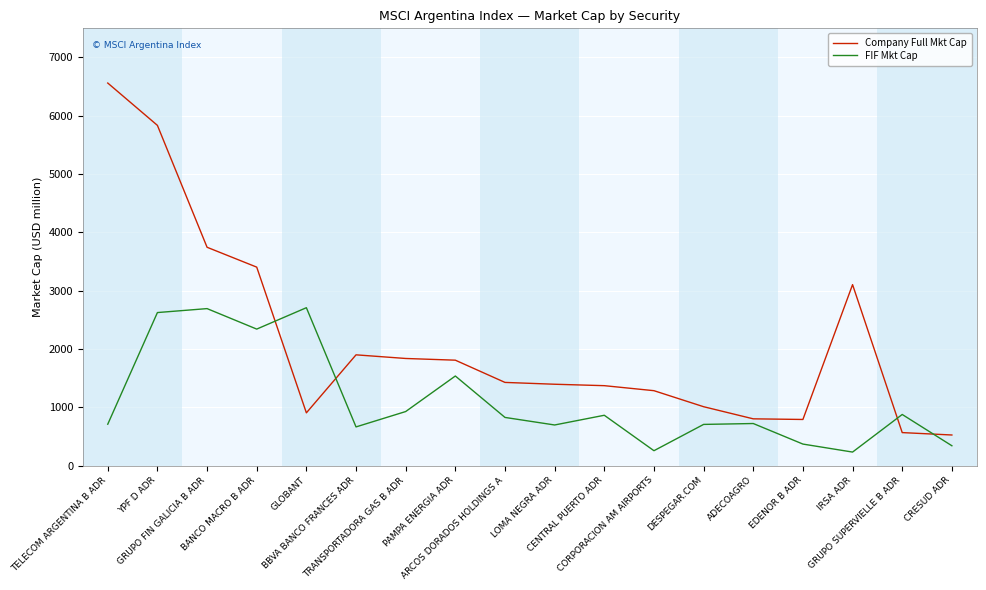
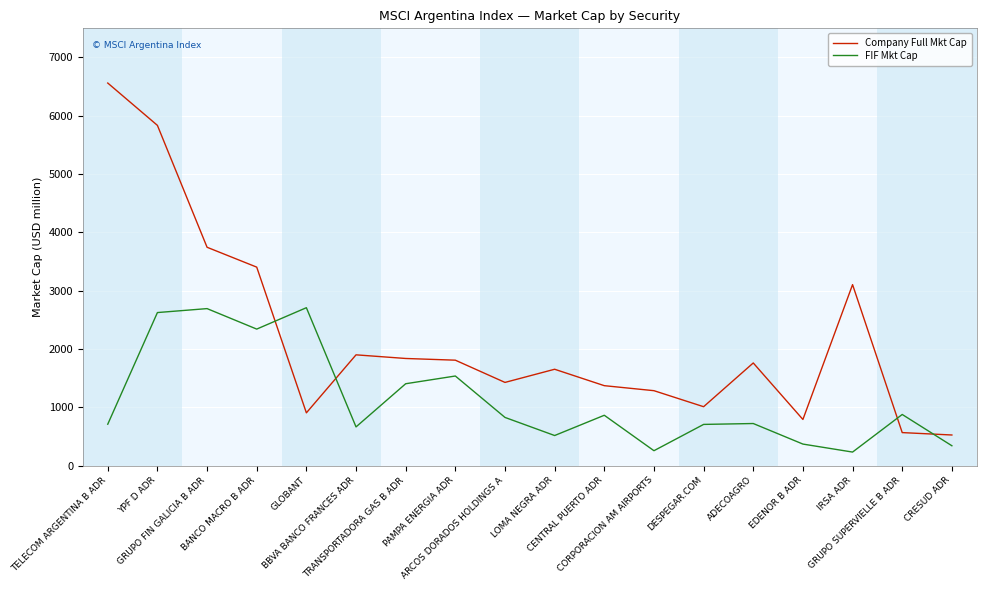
  {
    "Company Full Mkt Cap": {
      "TELECOM ARGENTINA B ADR": 6600,
      "YPF D ADR": 5800,
      "GRUPO FIN GALICIA B ADR": 3700,
      "BANCO MACRO B ADR": 3400,
      "GLOBANT": 900,
      "BBVA BANCO FRANCES ADR": 1900,
      "TRANSPORTADORA GAS B ADR": 1800,
      "PAMPA ENERGIA ADR": 1800,
      "ARCOS DORADOS HOLDINGS A": 1400,
-     "LOMA NEGRA ADR": 1400,
+     "LOMA NEGRA ADR": 1700,
      "CENTRAL PUERTO ADR": 1400,
      "CORPORACION AM AIRPORTS": 1300,
      "DESPEGAR.COM": 1000,
-     "ADECOAGRO": 800,
+     "ADECOAGRO": 1800,
      "EDENOR B ADR": 800,
      "IRSA ADR": 3100,
      "GRUPO SUPERVIELLE B ADR": 600,
      "CRESUD ADR": 500
    },
    "FIF Mkt Cap": {
      "TELECOM ARGENTINA B ADR": 700,
      "YPF D ADR": 2600,
      "GRUPO FIN GALICIA B ADR": 2700,
      "BANCO MACRO B ADR": 2300,
      "GLOBANT": 2700,
      "BBVA BANCO FRANCES ADR": 700,
-     "TRANSPORTADORA GAS B ADR": 900,
+     "TRANSPORTADORA GAS B ADR": 1400,
      "PAMPA ENERGIA ADR": 1500,
      "ARCOS DORADOS HOLDINGS A": 800,
-     "LOMA NEGRA ADR": 700,
+     "LOMA NEGRA ADR": 500,
      "CENTRAL PUERTO ADR": 900,
      "CORPORACION AM AIRPORTS": 300,
      "DESPEGAR.COM": 700,
      "ADECOAGRO": 700,
      "EDENOR B ADR": 400,
      "IRSA ADR": 200,
      "GRUPO SUPERVIELLE B ADR": 900,
      "CRESUD ADR": 300
    }
  }
